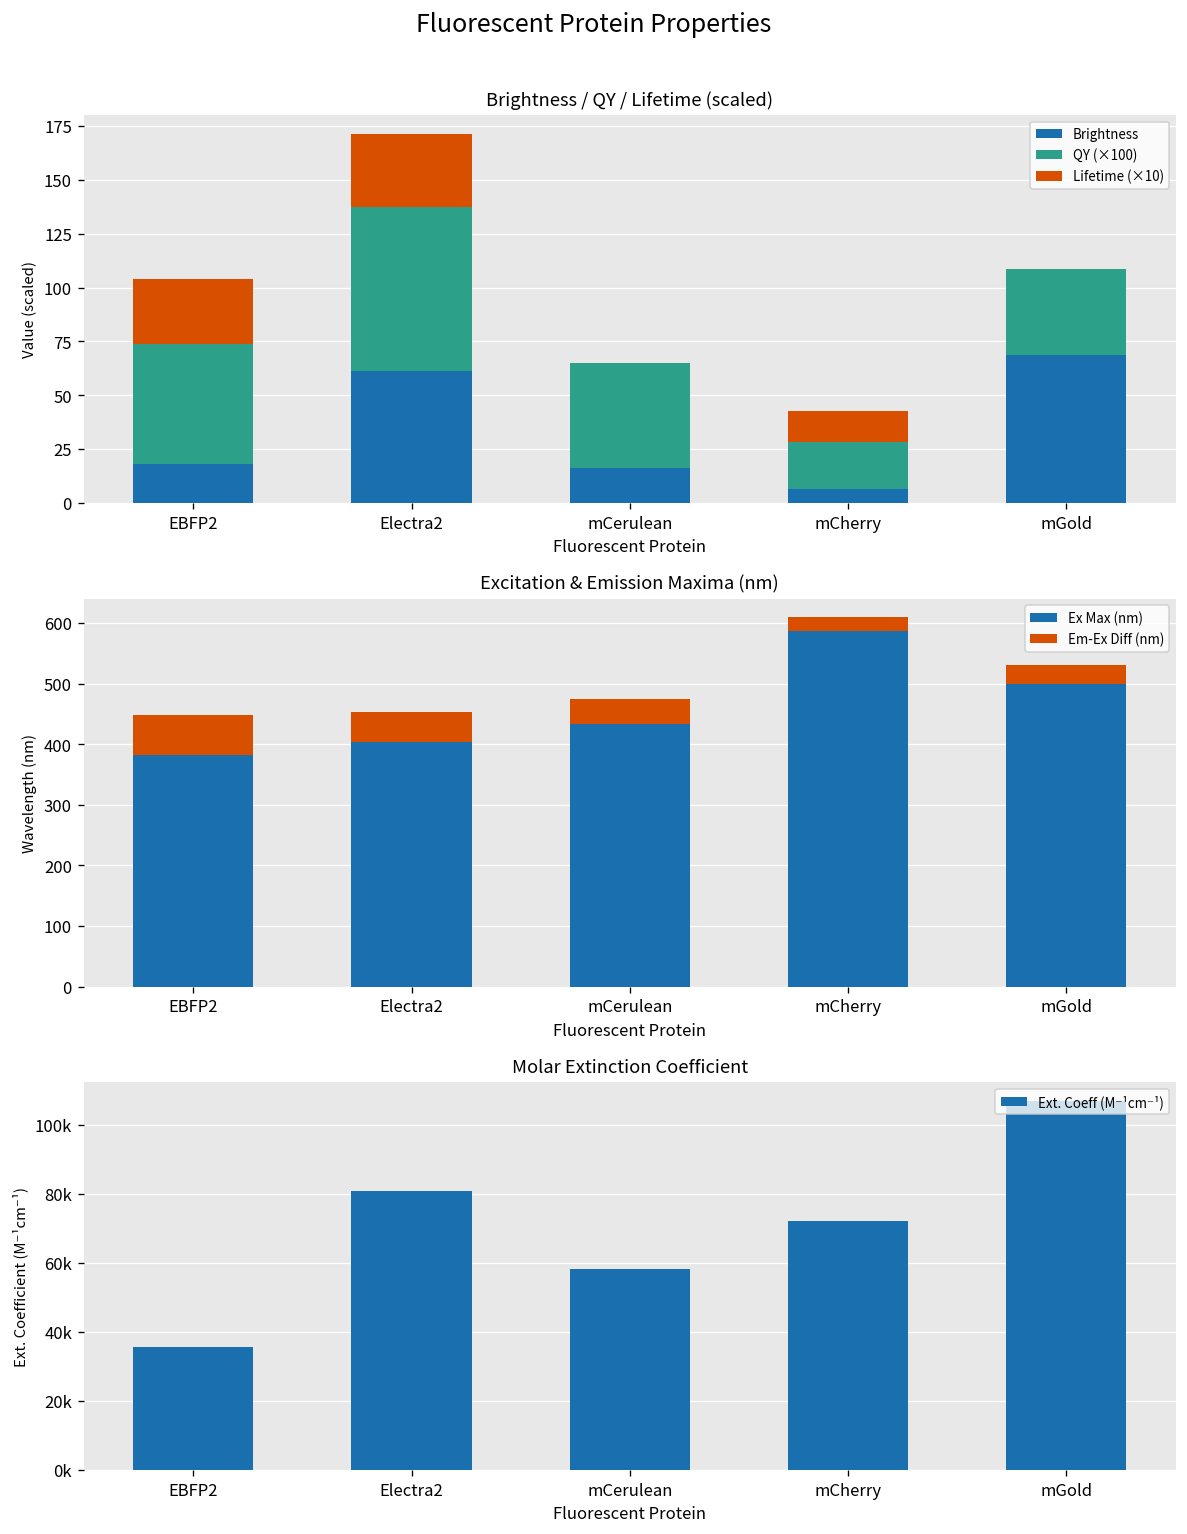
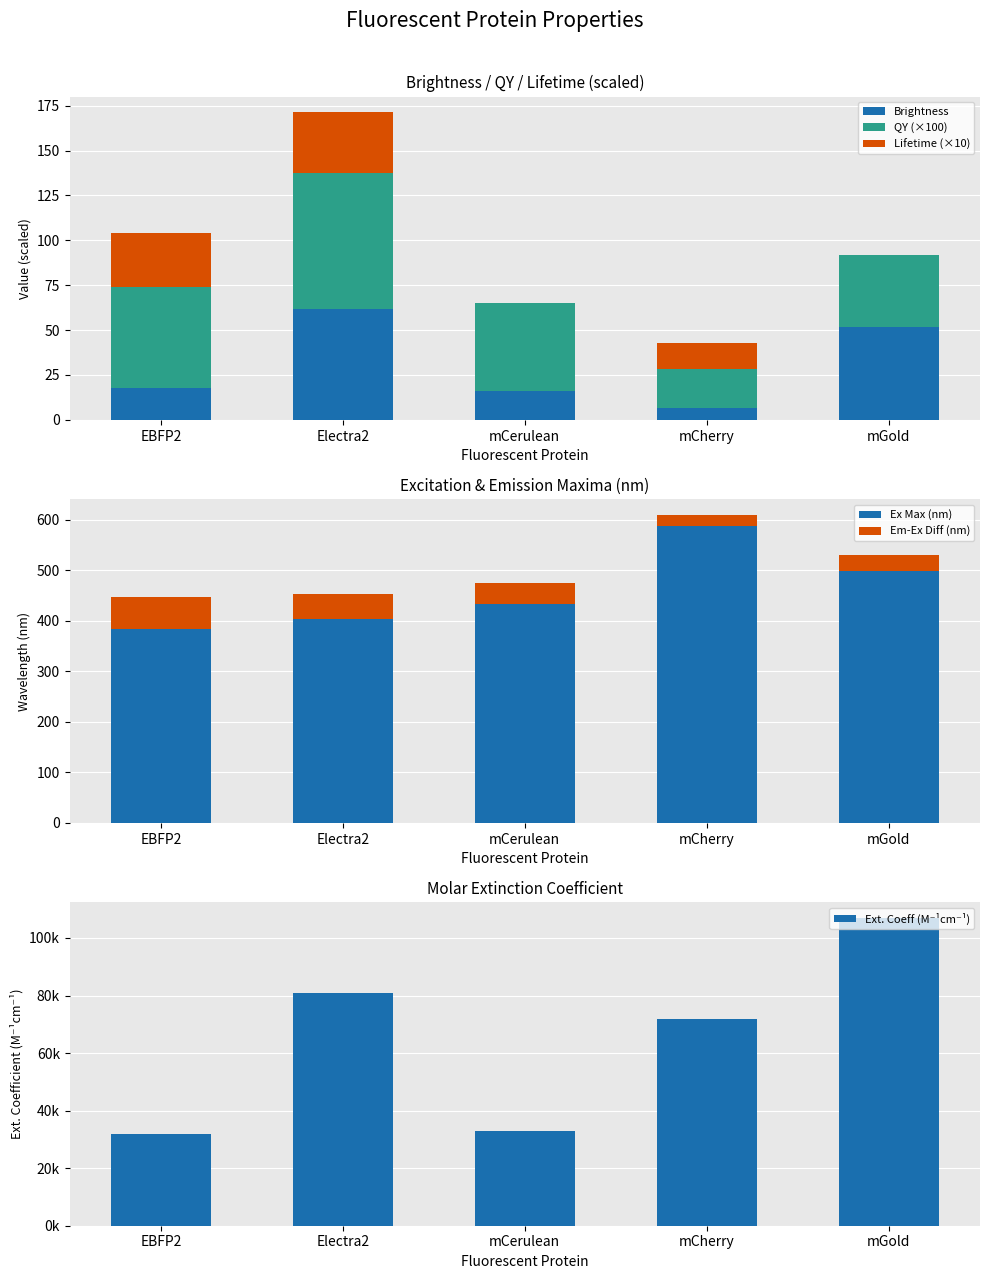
  {
    "Brightness / QY / Lifetime (scaled)": {
      "Brightness": {
        "EBFP2": 18,
        "Electra2": 61,
        "mCerulean": 16,
        "mCherry": 7,
-       "mGold": 68
+       "mGold": 52
      },
      "QY (×100)": {
        "EBFP2": 56,
        "Electra2": 76,
        "mCerulean": 49,
        "mCherry": 22,
        "mGold": 40
      },
      "Lifetime (×10)": {
        "EBFP2": 30,
        "Electra2": 34,
        "mCerulean": 0,
        "mCherry": 14,
        "mGold": 0
      }
    },
    "Excitation & Emission Maxima (nm)": {
      "Ex Max (nm)": {
        "EBFP2": 380,
        "Electra2": 400,
        "mCerulean": 430,
        "mCherry": 590,
        "mGold": 500
      }
    },
    "Molar Extinction Coefficient": {
-     "EBFP2": 36000,
+     "EBFP2": 32000,
      "Electra2": 81000,
-     "mCerulean": 58000,
+     "mCerulean": 33000,
      "mCherry": 72000
    }
  }
